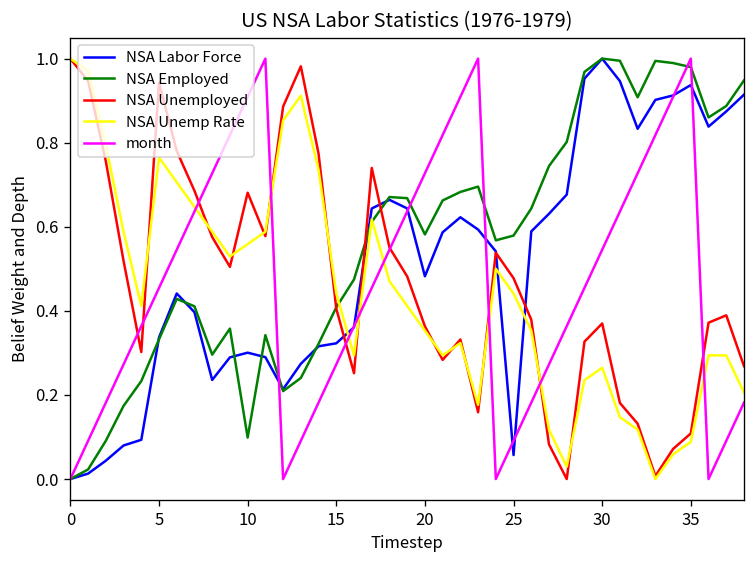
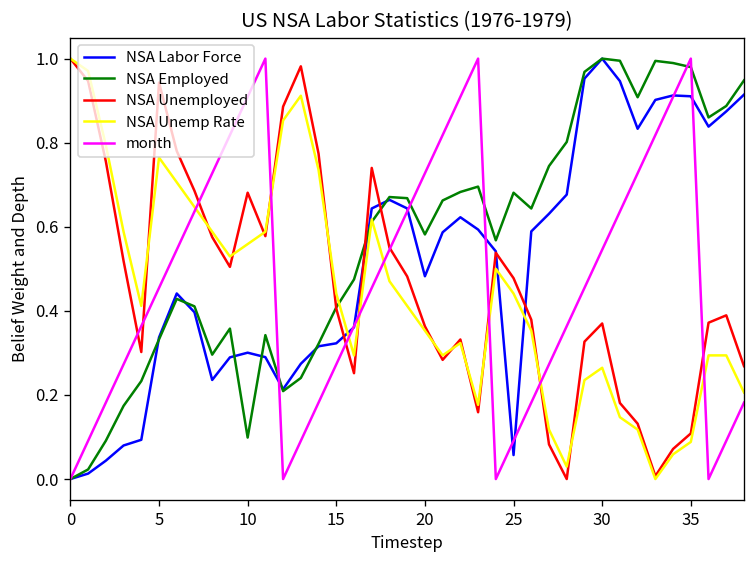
  {
    "NSA Labor Force": {
      "10": 0.30,
      "15": 0.32,
      "20": 0.48,
      "25": 0.06,
-     "35": 0.94
+     "35": 0.91
    },
    "NSA Employed": {
      "10": 0.10,
      "20": 0.58,
-     "25": 0.58,
+     "25": 0.68,
      "35": 0.98
    },
    "NSA Unemployed": {
      "10": 0.68,
      "20": 0.36,
      "25": 0.48,
      "30": 0.37,
      "35": 0.11
    },
    "NSA Unemp Rate": {
      "10": 0.56,
      "15": 0.44,
      "20": 0.35,
      "25": 0.44,
      "30": 0.26,
      "35": 0.09
    },
    "month": {
      "5": 0.45,
      "15": 0.27,
      "20": 0.73,
      "25": 0.09,
      "30": 0.55,
      "35": 1.00
    }
  }
